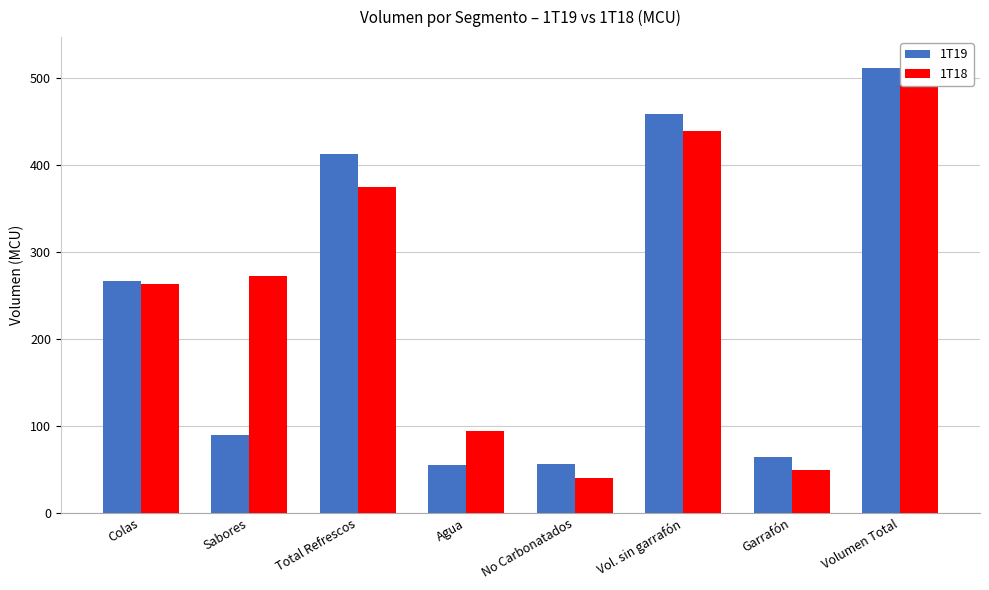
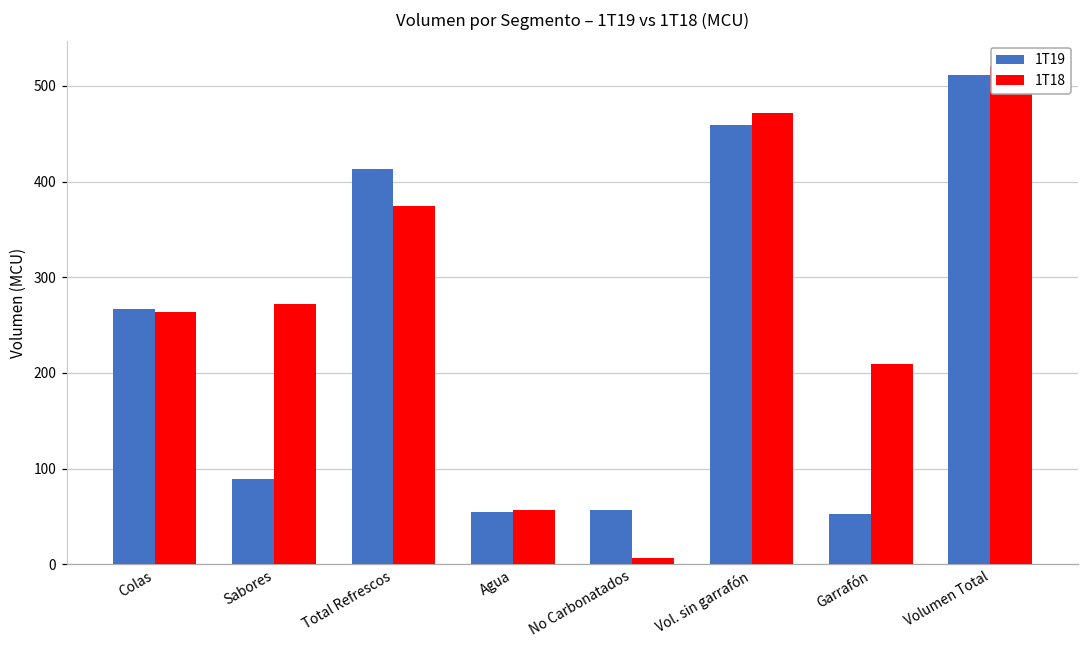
  {
    "1T19": {
      "Colas": 270,
      "Sabores": 90,
      "Total Refrescos": 410,
      "Agua": 50,
      "No Carbonatados": 60,
      "Vol. sin garrafón": 460,
-     "Garrafón": 60,
+     "Garrafón": 50,
      "Volumen Total": 510
    },
    "1T18": {
      "Colas": 260,
      "Sabores": 270,
      "Total Refrescos": 380,
-     "Agua": 90,
-     "No Carbonatados": 40,
-     "Vol. sin garrafón": 440,
-     "Garrafón": 50
+     "Agua": 60,
+     "No Carbonatados": 10,
+     "Vol. sin garrafón": 470,
+     "Garrafón": 210
    }
  }
